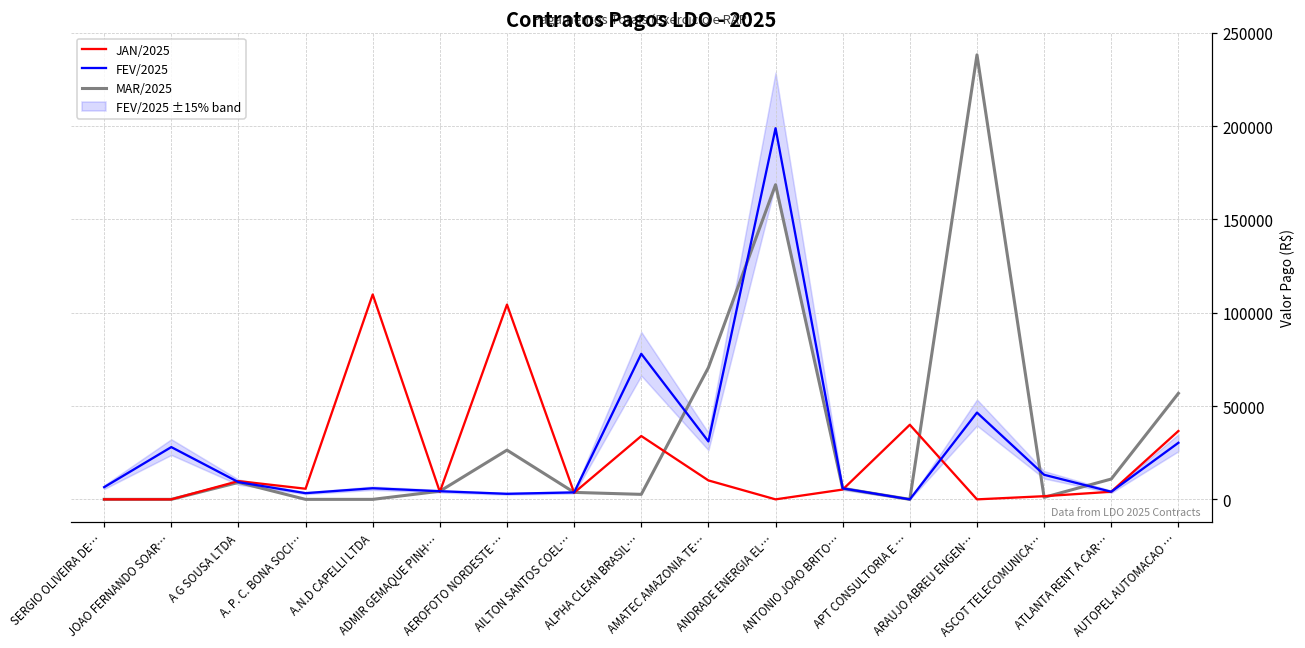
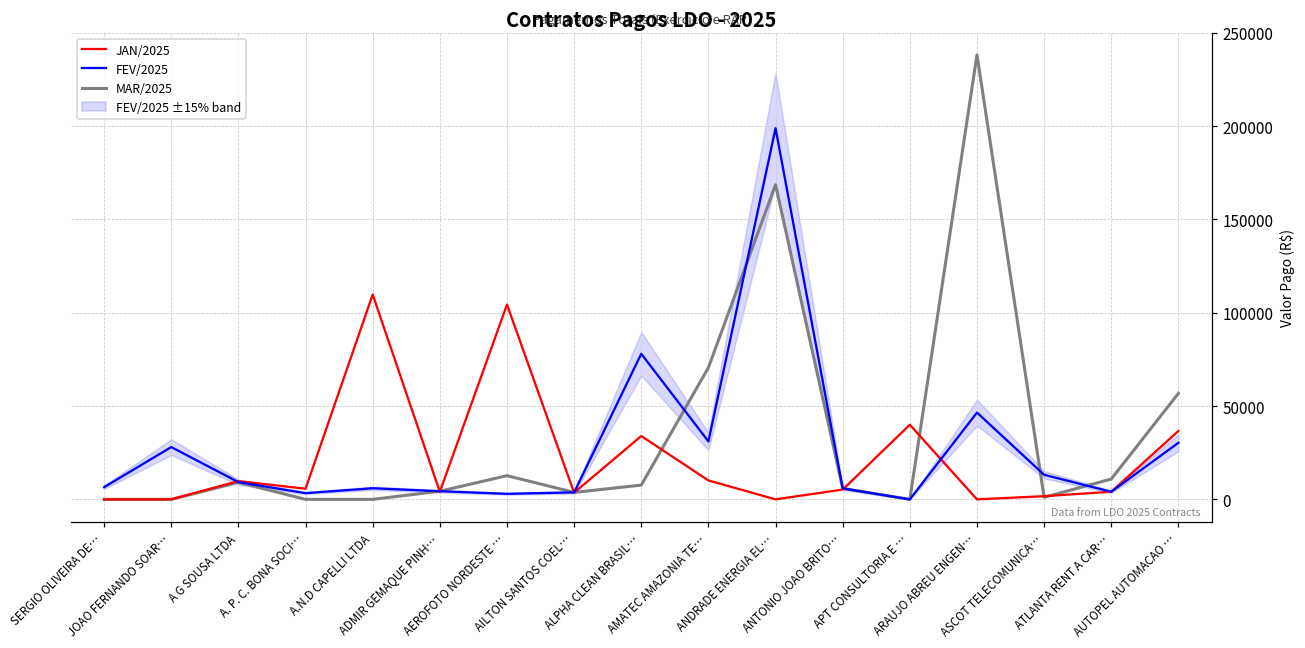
  {
    "JAN/2025": {
      "A. P. C. BONA SOCI…": 6000,
      "A.N.D CAPELLI LTDA": 110000,
      "AEROFOTO NORDESTE …": 104000,
      "ALPHA CLEAN BRASIL…": 34000,
      "AMATEC AMAZONIA TE…": 10000,
      "ANDRADE ENERGIA EL…": 0,
      "APT CONSULTORIA E …": 40000,
      "ARAUJO ABREU ENGEN…": 0,
      "AUTOPEL AUTOMACAO …": 37000
    },
    "MAR/2025": {
      "A. P. C. BONA SOCI…": 0,
      "A.N.D CAPELLI LTDA": 0,
-     "AEROFOTO NORDESTE …": 26000,
-     "ALPHA CLEAN BRASIL…": 3000,
+     "AEROFOTO NORDESTE …": 13000,
+     "ALPHA CLEAN BRASIL…": 8000,
      "AMATEC AMAZONIA TE…": 71000,
      "ANDRADE ENERGIA EL…": 169000,
      "ARAUJO ABREU ENGEN…": 238000,
      "ATLANTA RENT A CAR…": 11000,
      "AUTOPEL AUTOMACAO …": 57000
    }
  }
